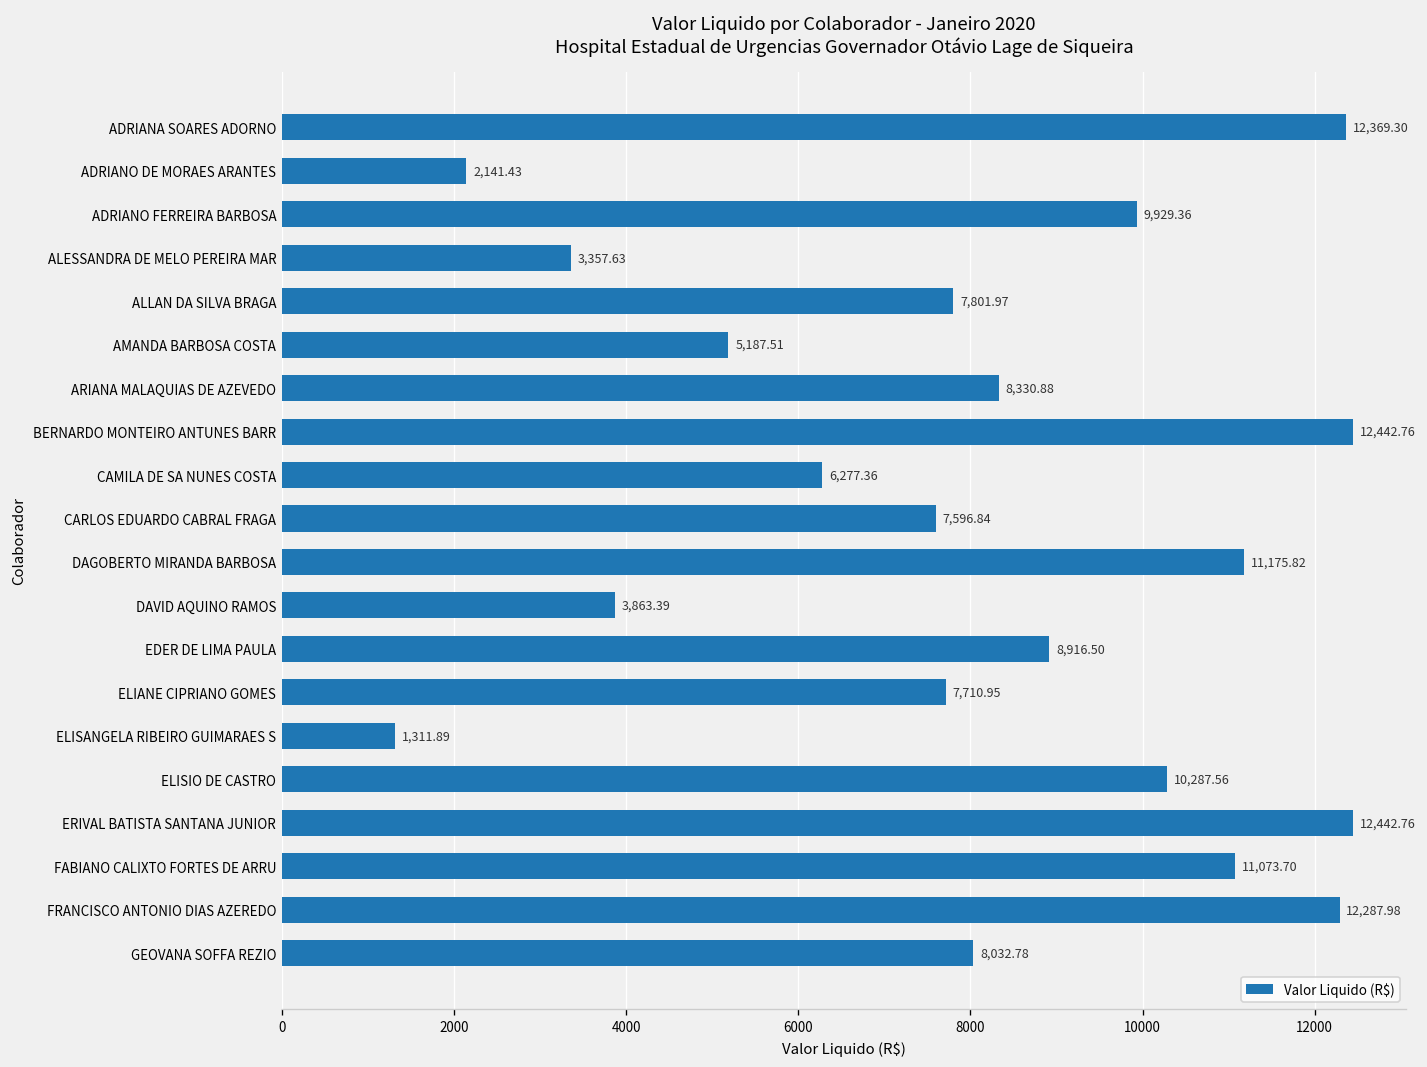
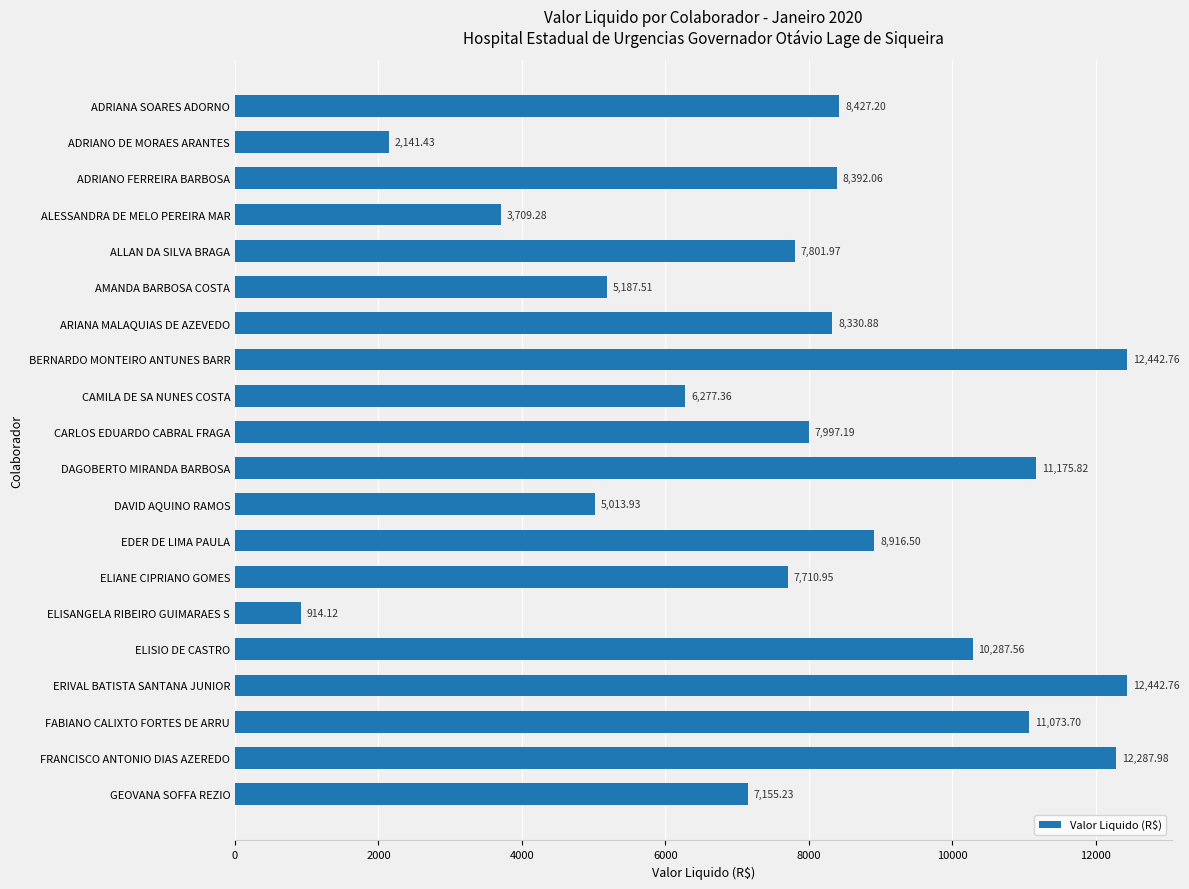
  {
-   "ADRIANA SOARES ADORNO": "12,369.30",
+   "ADRIANA SOARES ADORNO": "8,427.20",
    "ADRIANO DE MORAES ARANTES": "2,141.43",
-   "ADRIANO FERREIRA BARBOSA": "9,929.36",
-   "ALESSANDRA DE MELO PEREIRA MAR": "3,357.63",
+   "ADRIANO FERREIRA BARBOSA": "8,392.06",
+   "ALESSANDRA DE MELO PEREIRA MAR": "3,709.28",
    "ALLAN DA SILVA BRAGA": "7,801.97",
    "AMANDA BARBOSA COSTA": "5,187.51",
    "ARIANA MALAQUIAS DE AZEVEDO": "8,330.88",
    "BERNARDO MONTEIRO ANTUNES BARR": "12,442.76",
    "CAMILA DE SA NUNES COSTA": "6,277.36",
-   "CARLOS EDUARDO CABRAL FRAGA": "7,596.84",
+   "CARLOS EDUARDO CABRAL FRAGA": "7,997.19",
    "DAGOBERTO MIRANDA BARBOSA": "11,175.82",
-   "DAVID AQUINO RAMOS": "3,863.39",
+   "DAVID AQUINO RAMOS": "5,013.93",
    "EDER DE LIMA PAULA": "8,916.50",
    "ELIANE CIPRIANO GOMES": "7,710.95",
-   "ELISANGELA RIBEIRO GUIMARAES S": "1,311.89",
+   "ELISANGELA RIBEIRO GUIMARAES S": "914.12",
    "ELISIO DE CASTRO": "10,287.56",
    "ERIVAL BATISTA SANTANA JUNIOR": "12,442.76",
    "FABIANO CALIXTO FORTES DE ARRU": "11,073.70",
    "FRANCISCO ANTONIO DIAS AZEREDO": "12,287.98",
-   "GEOVANA SOFFA REZIO": "8,032.78"
+   "GEOVANA SOFFA REZIO": "7,155.23"
  }
